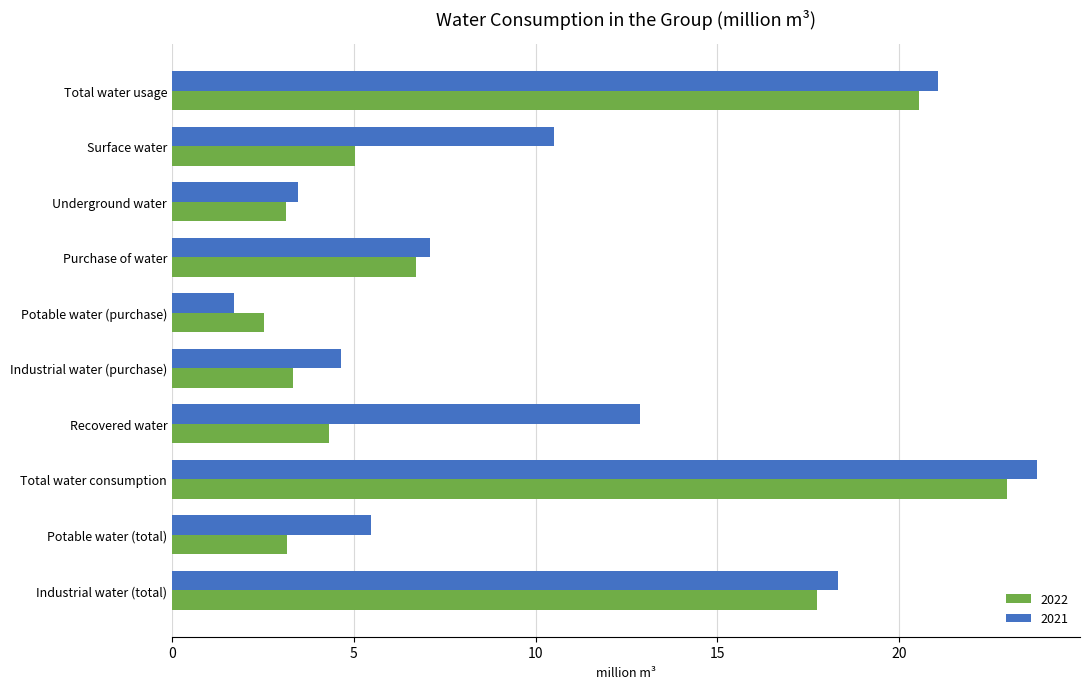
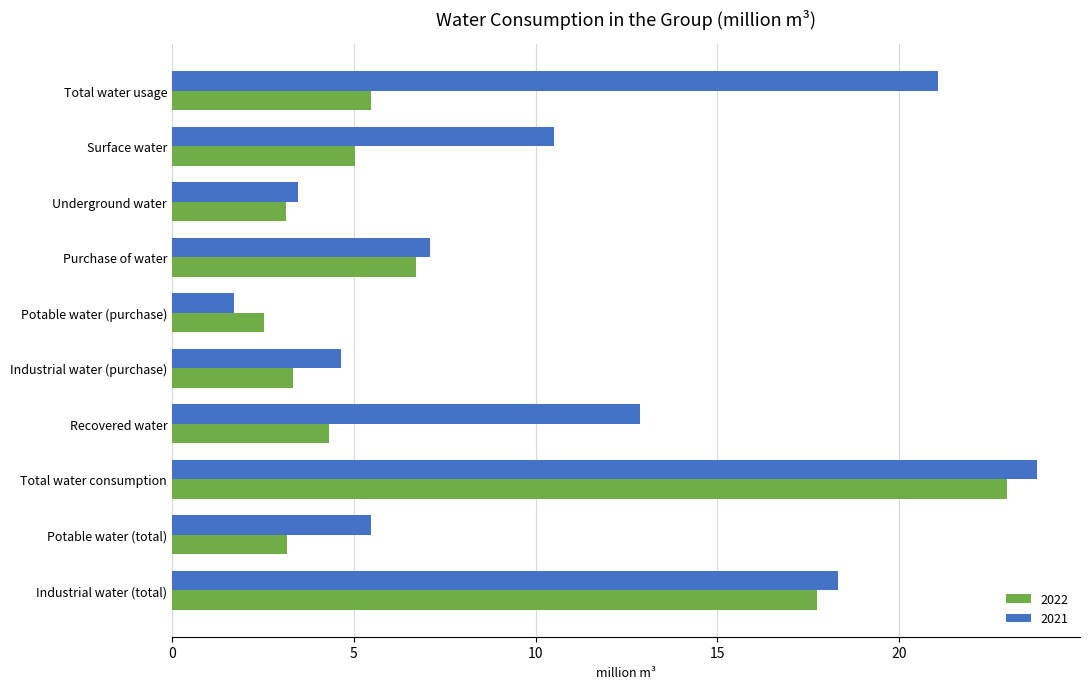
  {
    "2022": {
-     "Total water usage": 20.6,
+     "Total water usage": 5.5,
      "Surface water": 5.0,
      "Underground water": 3.1,
      "Purchase of water": 6.7,
      "Potable water (purchase)": 2.5,
      "Industrial water (purchase)": 3.3,
      "Recovered water": 4.3,
      "Total water consumption": 23.0,
      "Potable water (total)": 3.2,
      "Industrial water (total)": 17.7
    },
    "2021": {
      "Total water usage": 21.1,
      "Surface water": 10.5,
      "Underground water": 3.5,
      "Purchase of water": 7.1,
      "Potable water (purchase)": 1.7,
      "Industrial water (purchase)": 4.6,
      "Recovered water": 12.9,
      "Total water consumption": 23.8,
      "Potable water (total)": 5.5,
      "Industrial water (total)": 18.3
    }
  }
